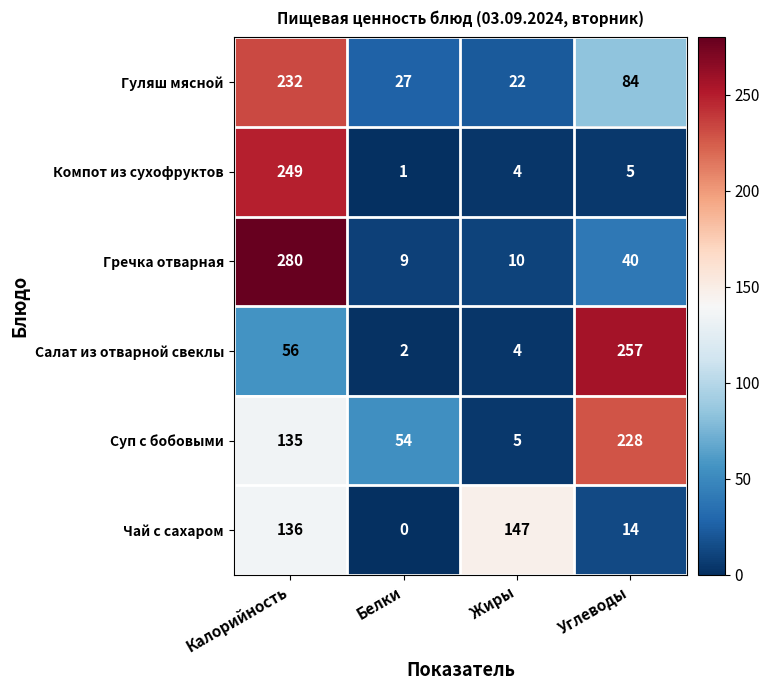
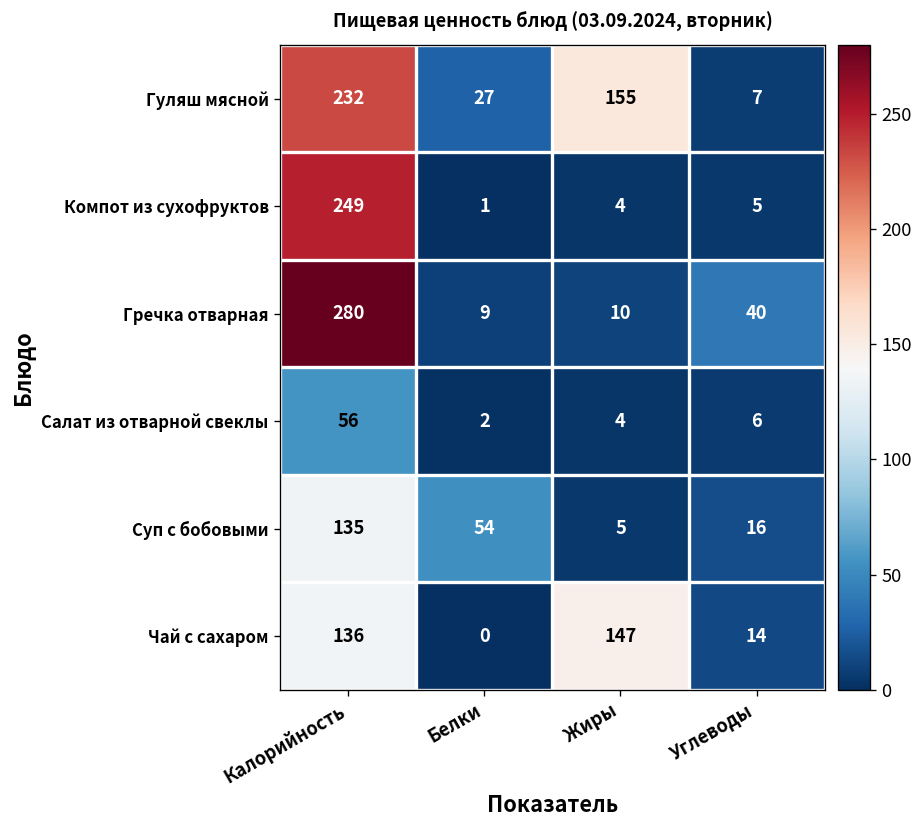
  {
    "Гуляш мясной": {
      "Калорийность": 232,
      "Белки": 27,
-     "Жиры": 22,
-     "Углеводы": 84
+     "Жиры": 155,
+     "Углеводы": 7
    },
    "Компот из сухофруктов": {
      "Калорийность": 249,
      "Белки": 1,
      "Жиры": 4,
      "Углеводы": 5
    },
    "Гречка отварная": {
      "Калорийность": 280,
      "Белки": 9,
      "Жиры": 10,
      "Углеводы": 40
    },
    "Салат из отварной свеклы": {
      "Калорийность": 56,
      "Белки": 2,
      "Жиры": 4,
-     "Углеводы": 257
+     "Углеводы": 6
    },
    "Суп с бобовыми": {
      "Калорийность": 135,
      "Белки": 54,
      "Жиры": 5,
-     "Углеводы": 228
+     "Углеводы": 16
    },
    "Чай с сахаром": {
      "Калорийность": 136,
      "Белки": 0,
      "Жиры": 147,
      "Углеводы": 14
    }
  }
